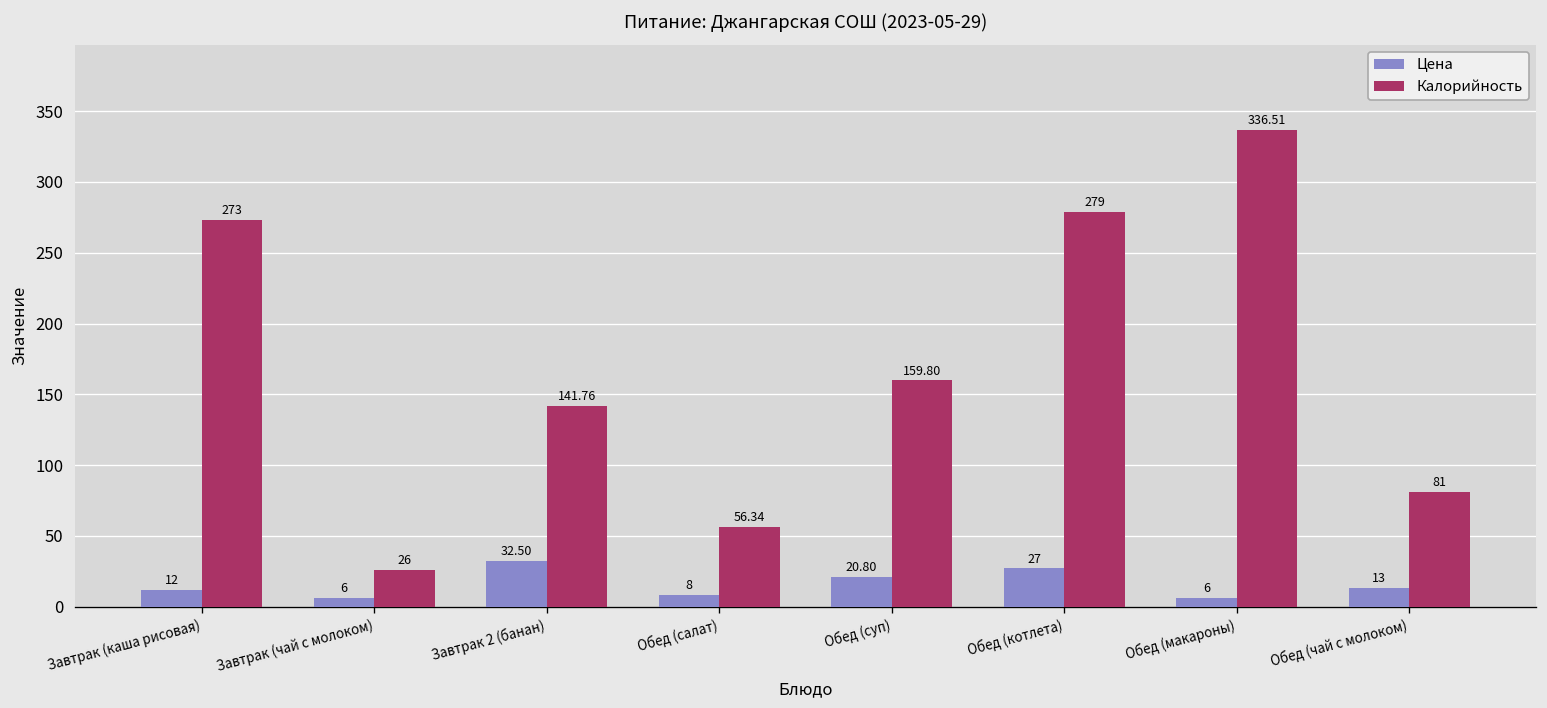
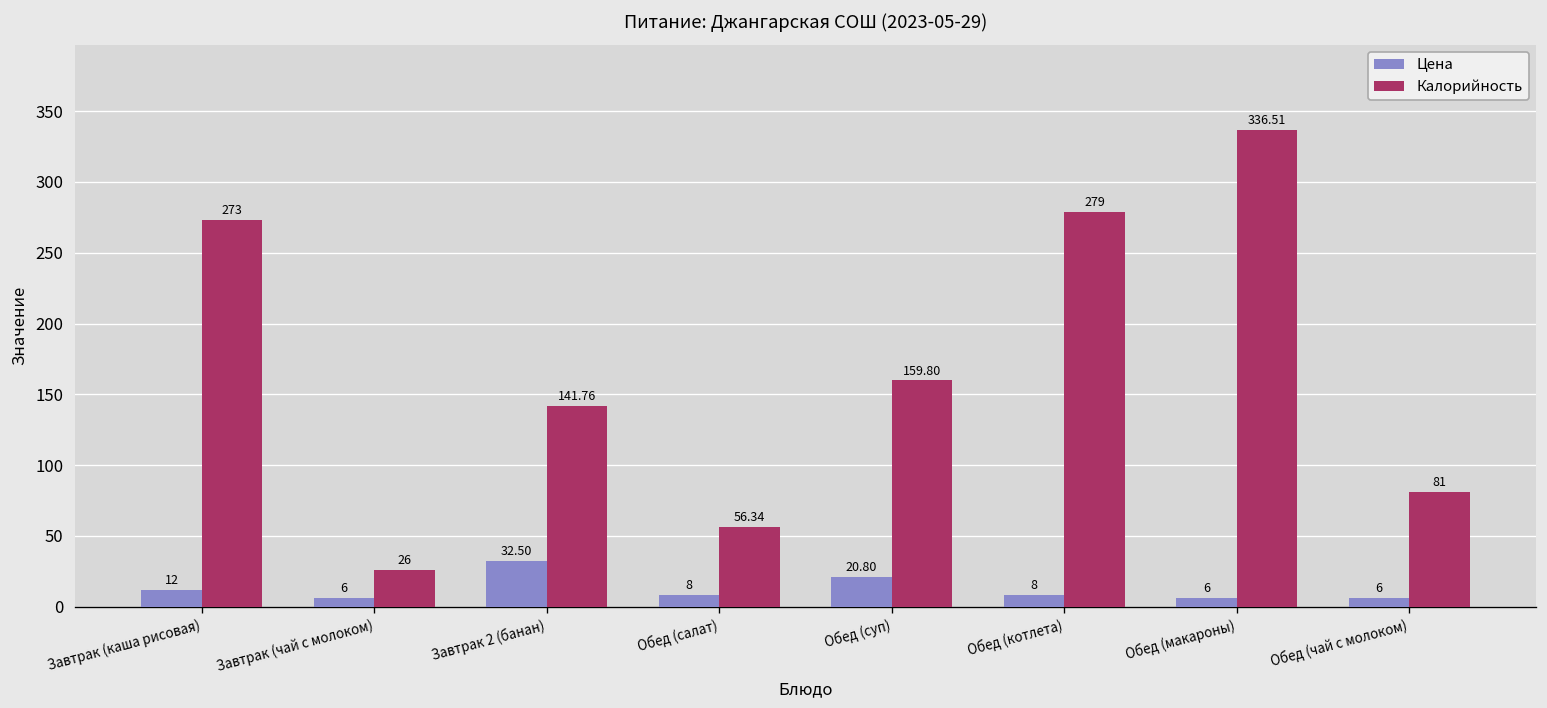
  {
    "Цена": {
      "Завтрак (каша рисовая)": 12,
      "Завтрак (чай с молоком)": 6,
      "Завтрак 2 (банан)": 32.50,
      "Обед (салат)": 8,
      "Обед (суп)": 20.80,
-     "Обед (котлета)": 27,
+     "Обед (котлета)": 8,
      "Обед (макароны)": 6,
-     "Обед (чай с молоком)": 13
+     "Обед (чай с молоком)": 6
    },
    "Калорийность": {
      "Завтрак (каша рисовая)": 273,
      "Завтрак (чай с молоком)": 26,
      "Завтрак 2 (банан)": 141.76,
      "Обед (салат)": 56.34,
      "Обед (суп)": 159.80,
      "Обед (котлета)": 279,
      "Обед (макароны)": 336.51,
      "Обед (чай с молоком)": 81
    }
  }
